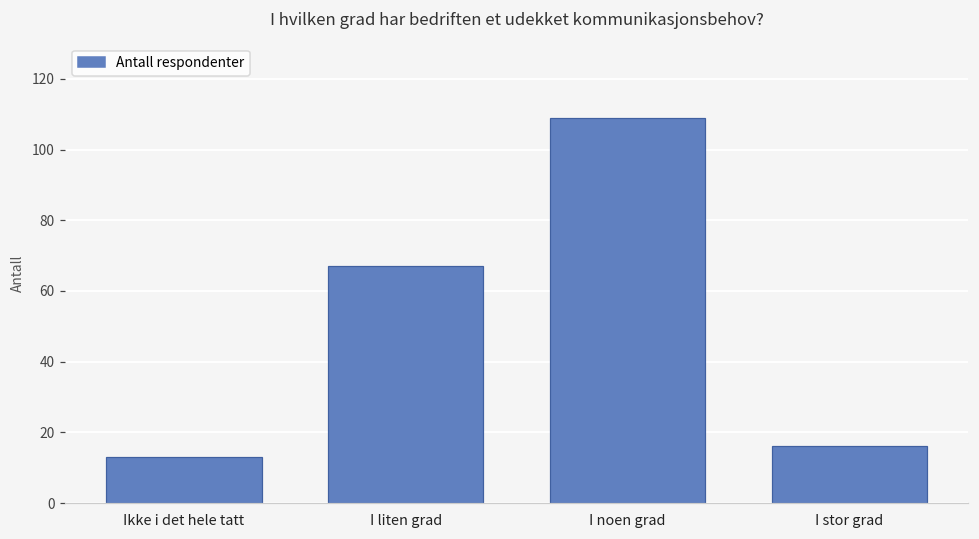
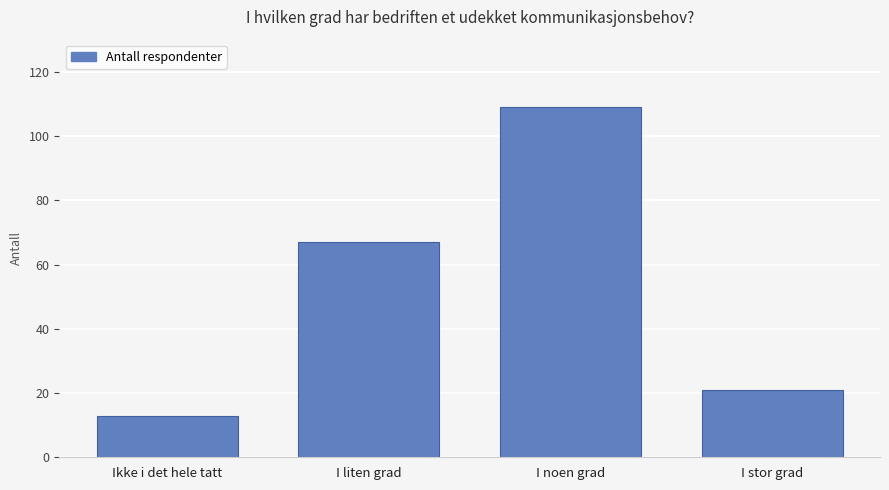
  {
    "Ikke i det hele tatt": 13,
    "I liten grad": 67,
    "I noen grad": 109,
-   "I stor grad": 16
+   "I stor grad": 21
  }
